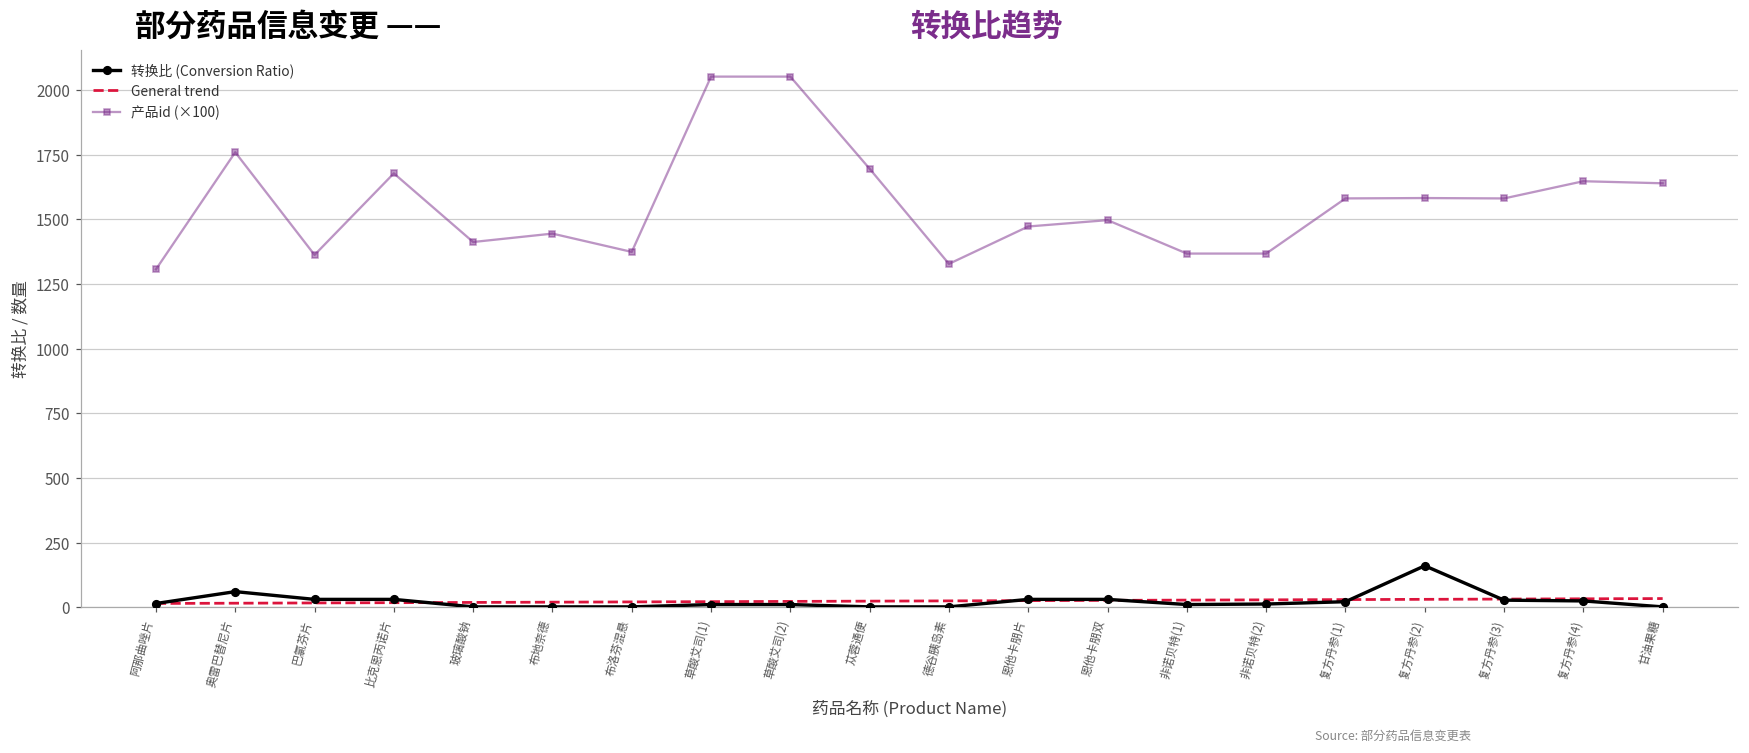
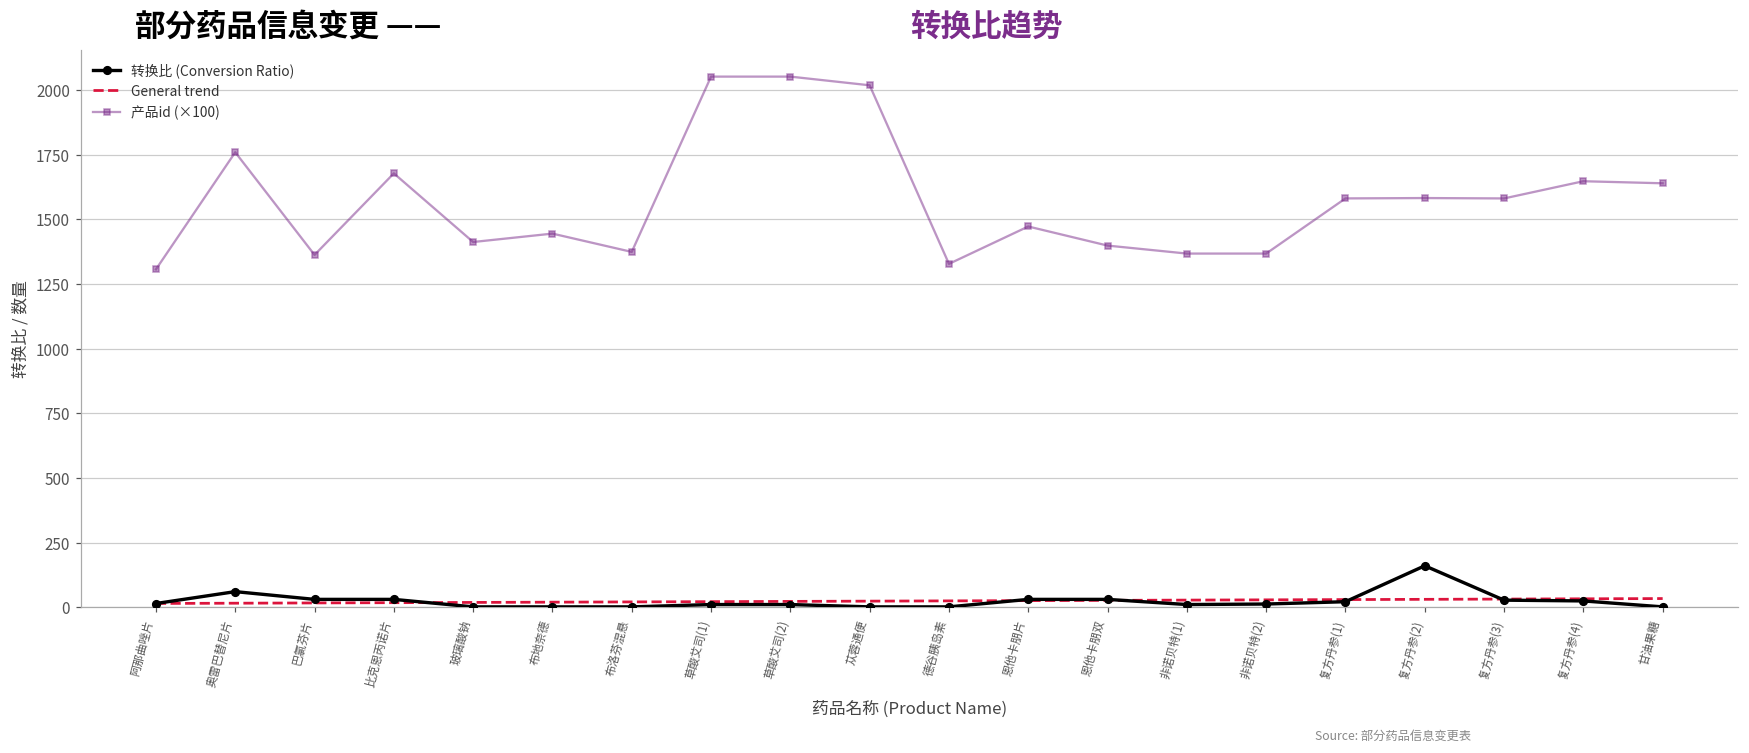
  {
    "转换比 (Conversion Ratio)": {
      "奥雷巴替尼片": 60,
      "巴氯芬片": 30,
      "比克恩丙诺片": 30,
      "玻璃酸钠": 0,
      "布地奈德": 0,
      "布洛芬混悬": 0,
      "草酸艾司(1)": 10,
      "草酸艾司(2)": 10,
      "苁蓉通便": 0,
      "德谷胰岛素": 0,
      "非诺贝特(1)": 10,
      "非诺贝特(2)": 10,
      "复方丹参(2)": 160,
      "甘油果糖": 0
    },
    "General trend": {
      "奥雷巴替尼片": 20,
      "巴氯芬片": 20,
      "比克恩丙诺片": 20,
      "玻璃酸钠": 20,
      "布地奈德": 20,
      "布洛芬混悬": 20,
      "草酸艾司(1)": 20,
      "草酸艾司(2)": 20,
      "苁蓉通便": 20,
      "德谷胰岛素": 20,
      "非诺贝特(1)": 30,
      "非诺贝特(2)": 30,
      "复方丹参(2)": 30,
      "甘油果糖": 30
    },
    "产品id (×100)": {
      "阿那曲唑片": 1310,
      "奥雷巴替尼片": 1760,
      "巴氯芬片": 1360,
      "比克恩丙诺片": 1680,
      "玻璃酸钠": 1410,
      "布地奈德": 1450,
      "布洛芬混悬": 1370,
      "草酸艾司(1)": 2050,
      "草酸艾司(2)": 2050,
-     "苁蓉通便": 1700,
+     "苁蓉通便": 2020,
      "德谷胰岛素": 1330,
      "恩他卡朋片": 1470,
-     "恩他卡朋双": 1500,
+     "恩他卡朋双": 1400,
      "非诺贝特(1)": 1370,
      "非诺贝特(2)": 1370,
      "复方丹参(1)": 1580,
      "复方丹参(2)": 1580,
      "复方丹参(3)": 1580,
      "复方丹参(4)": 1650,
      "甘油果糖": 1640
    }
  }
